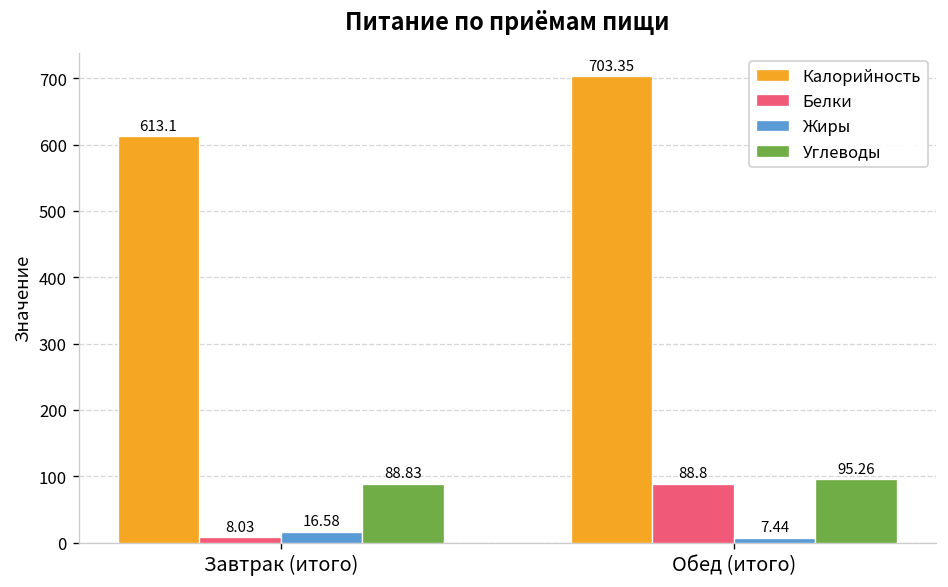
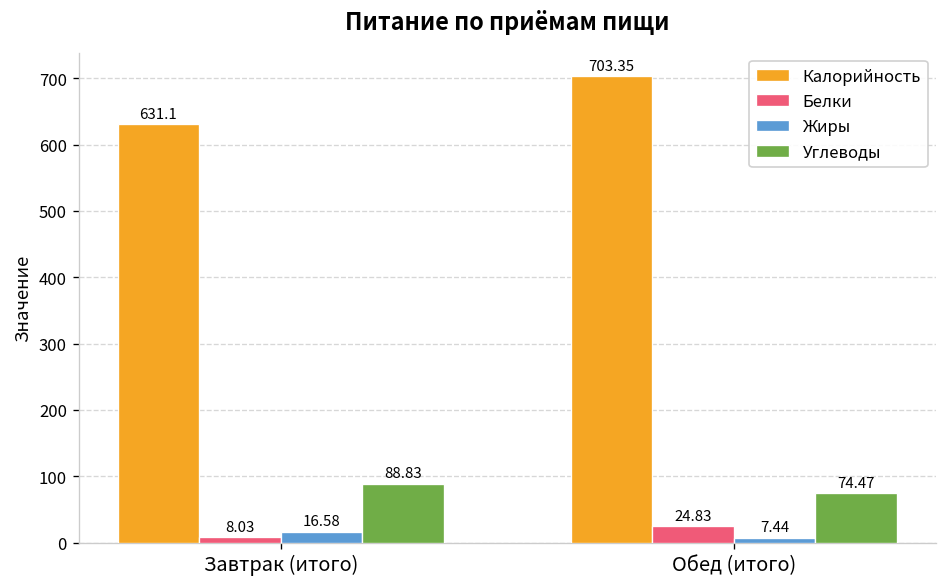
  {
    "Калорийность": {
-     "Завтрак (итого)": 613.1,
+     "Завтрак (итого)": 631.1,
      "Обед (итого)": 703.35
    },
    "Белки": {
      "Завтрак (итого)": 8.03,
-     "Обед (итого)": 88.8
+     "Обед (итого)": 24.83
    },
    "Жиры": {
      "Завтрак (итого)": 16.58,
      "Обед (итого)": 7.44
    },
    "Углеводы": {
      "Завтрак (итого)": 88.83,
-     "Обед (итого)": 95.26
+     "Обед (итого)": 74.47
    }
  }
